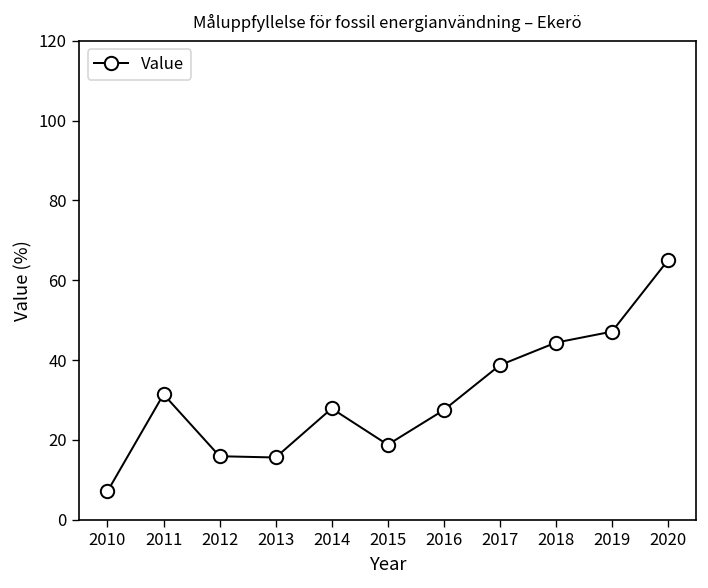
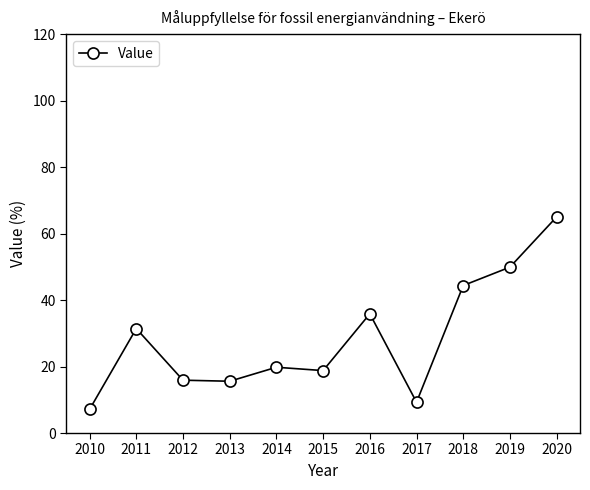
  {
    "2010": 7,
    "2011": 31,
    "2012": 16,
    "2013": 16,
-   "2014": 28,
+   "2014": 20,
    "2015": 19,
-   "2016": 27,
-   "2017": 39,
+   "2016": 36,
+   "2017": 9,
    "2018": 44,
-   "2019": 47,
+   "2019": 50,
    "2020": 65
  }
